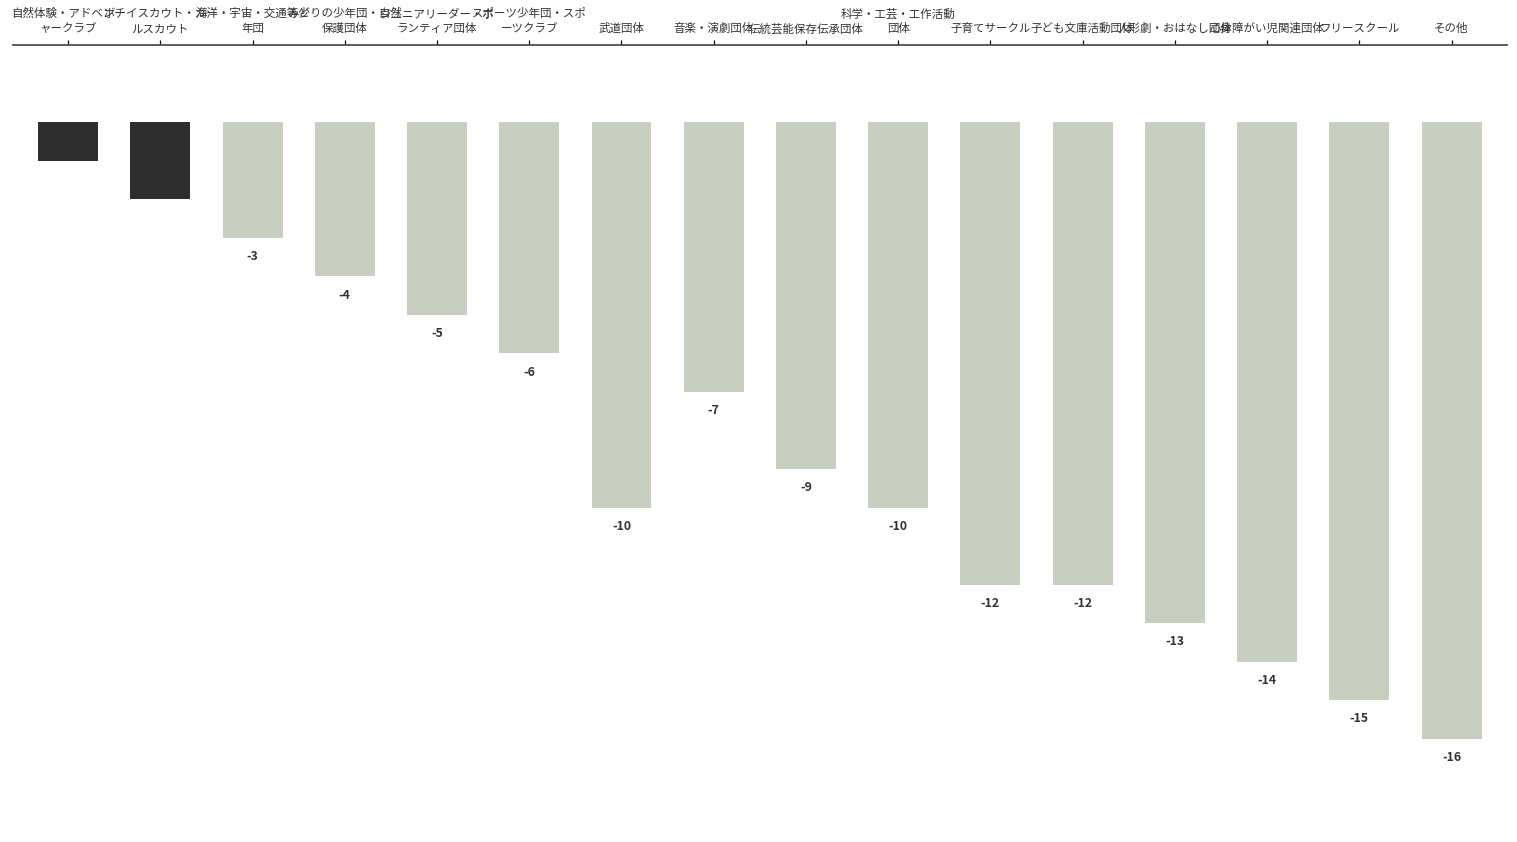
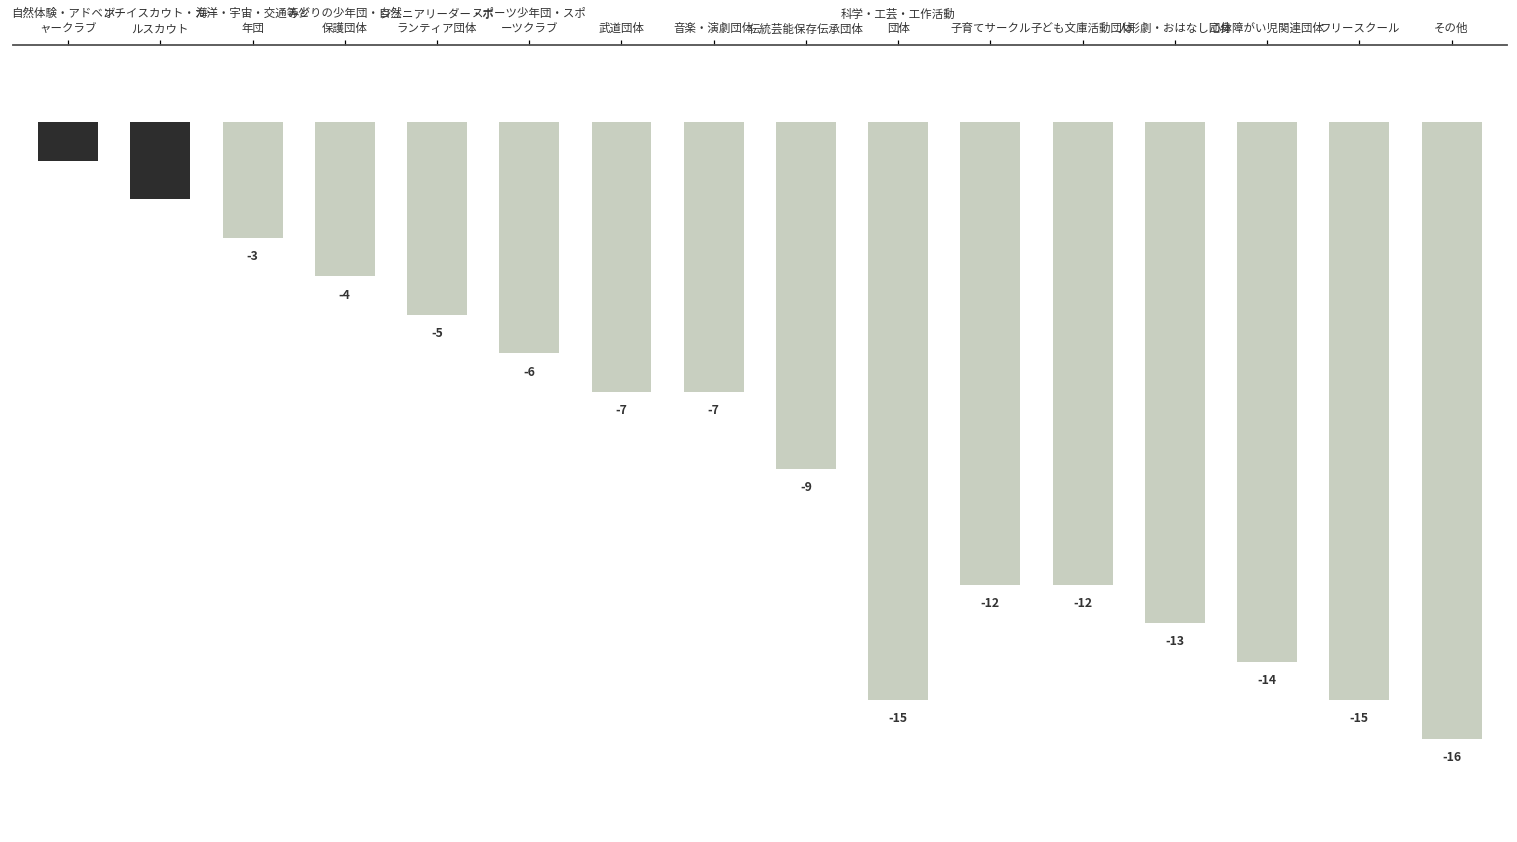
  {
-   "武道団体": -10,
+   "武道団体": -7,
    "音楽・演劇団体": -7,
-   "科学・工芸・工作活動 団体": -10,
+   "科学・工芸・工作活動 団体": -15,
    "子育てサークル": -12,
    "フリースクール": -15,
    "その他": -16
  }
